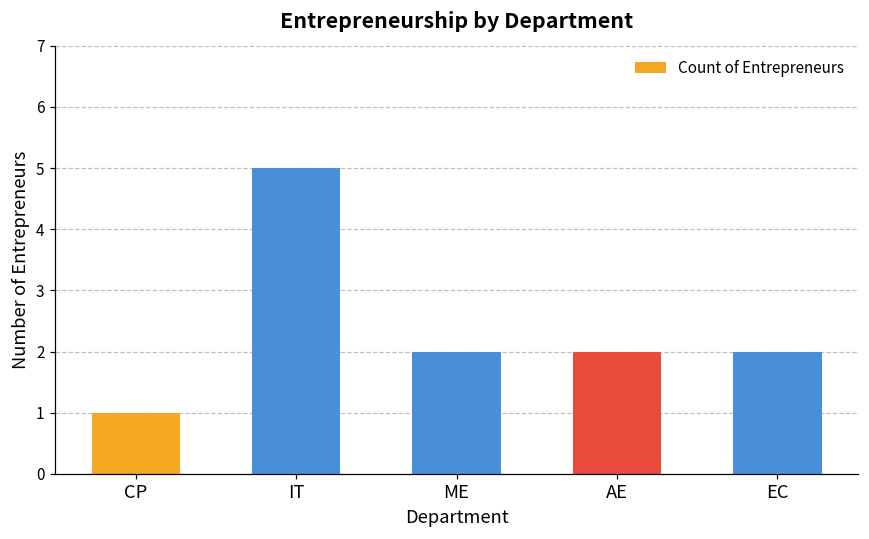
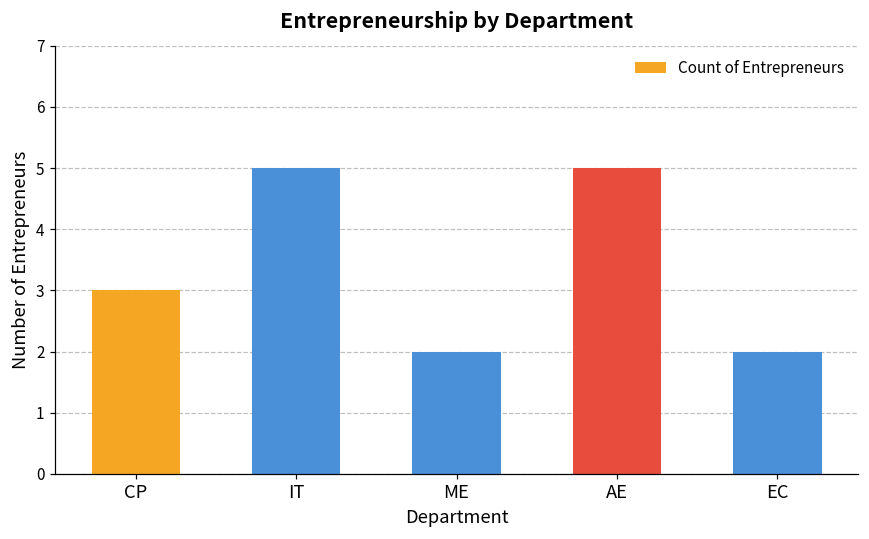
  {
-   "CP": 1,
+   "CP": 3,
    "IT": 5,
    "ME": 2,
-   "AE": 2,
+   "AE": 5,
    "EC": 2
  }
